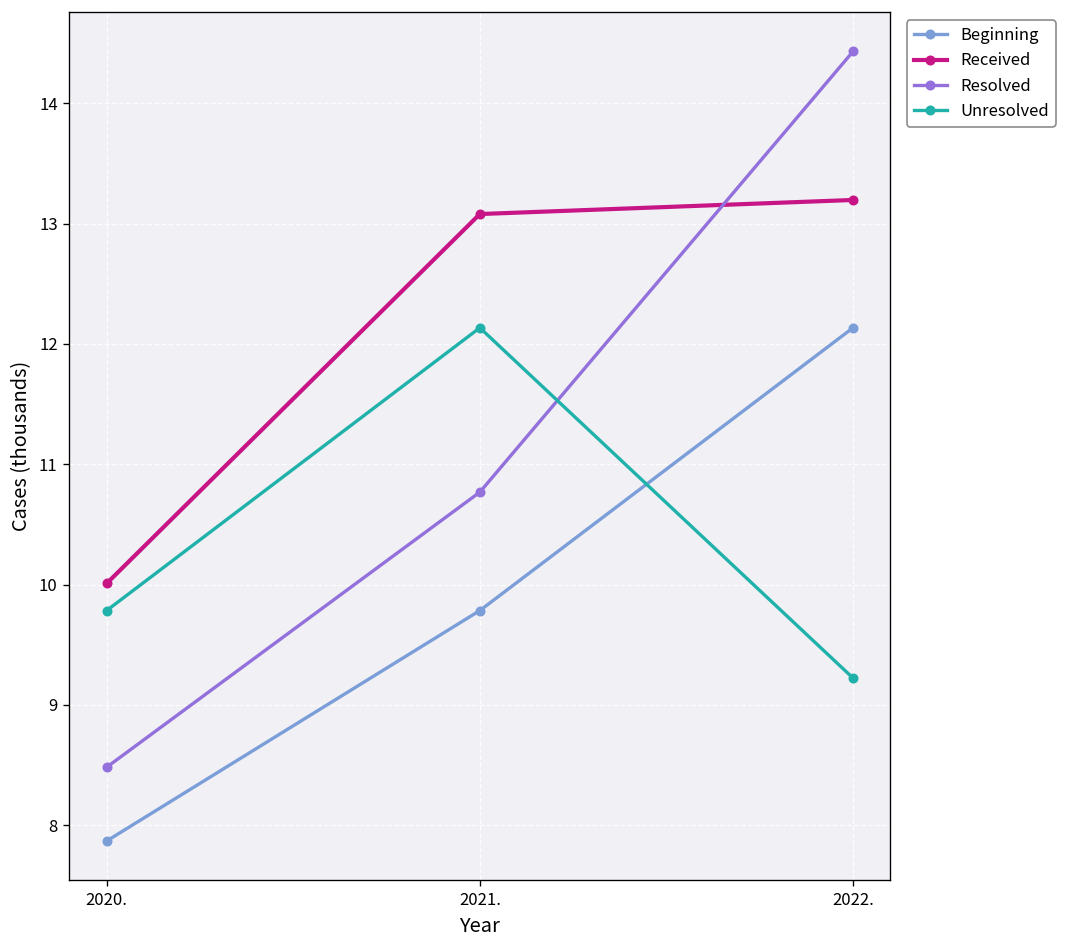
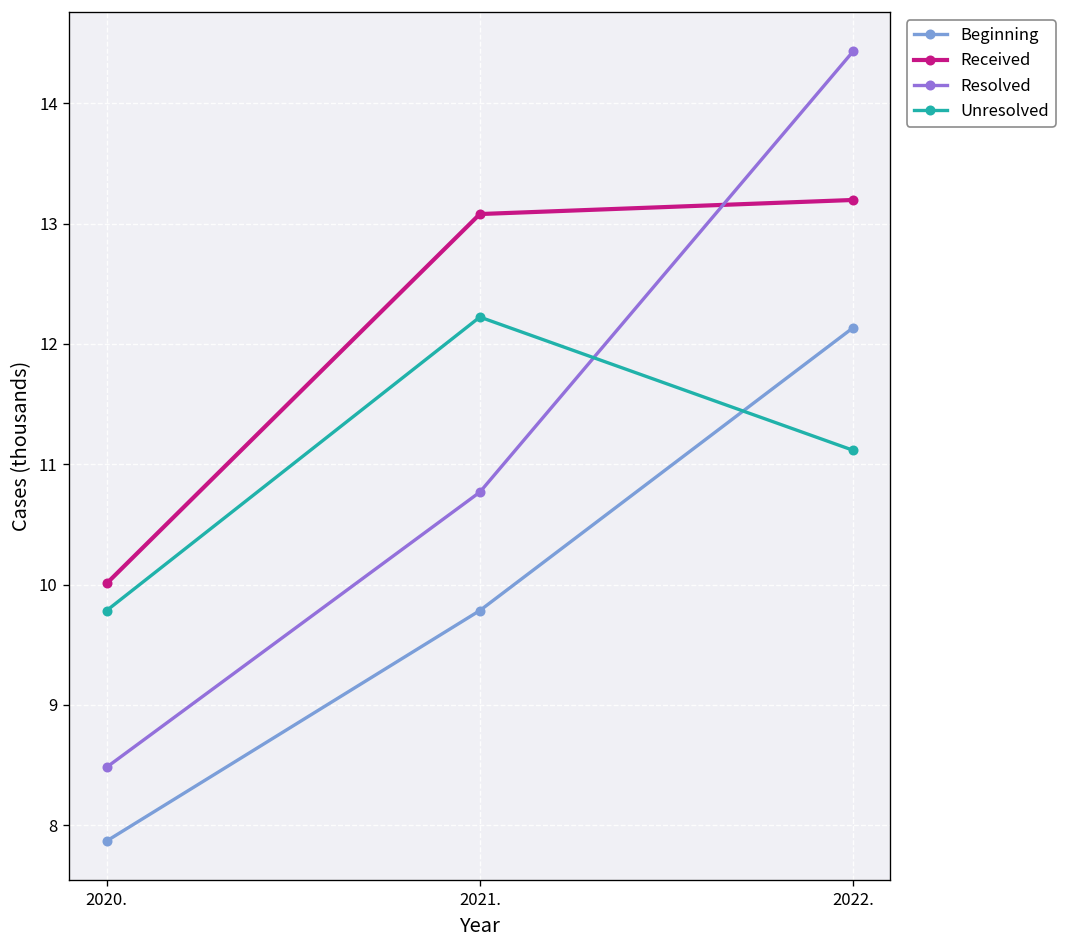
  {
    "Received": {
      "2020.": 10.01,
      "2021.": 13.08,
      "2022.": 13.20
    },
    "Unresolved": {
      "2020.": 9.78,
-     "2021.": 12.13,
-     "2022.": 9.22
+     "2021.": 12.22,
+     "2022.": 11.12
    }
  }
